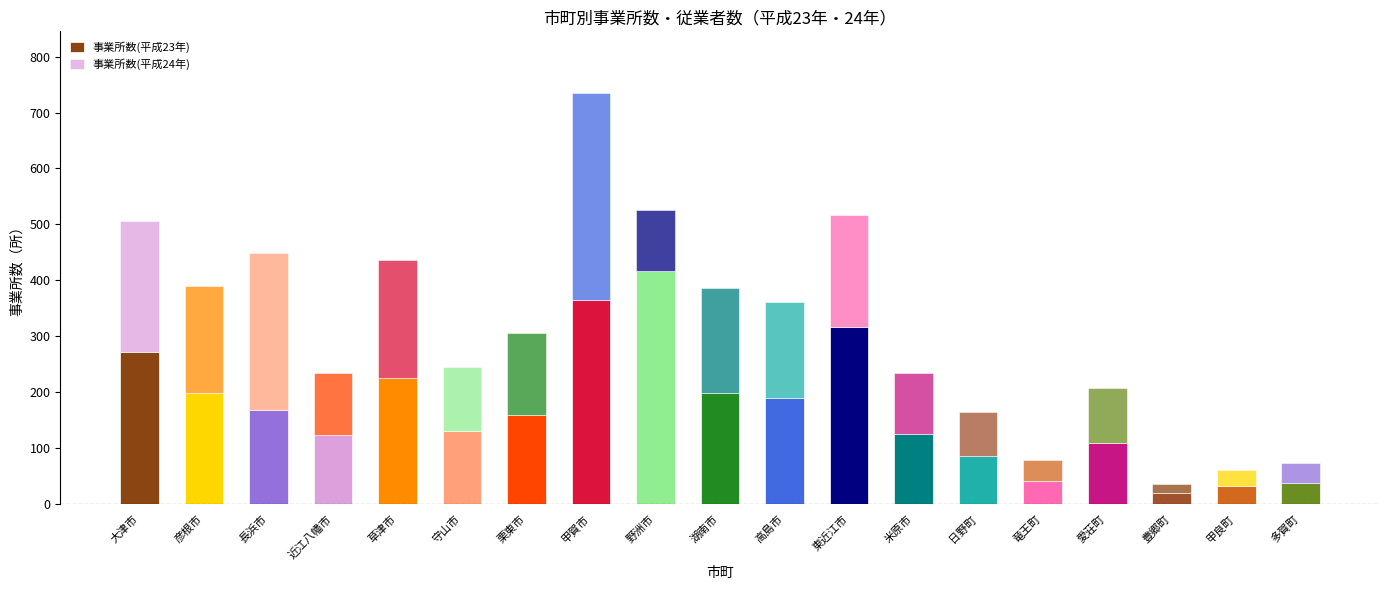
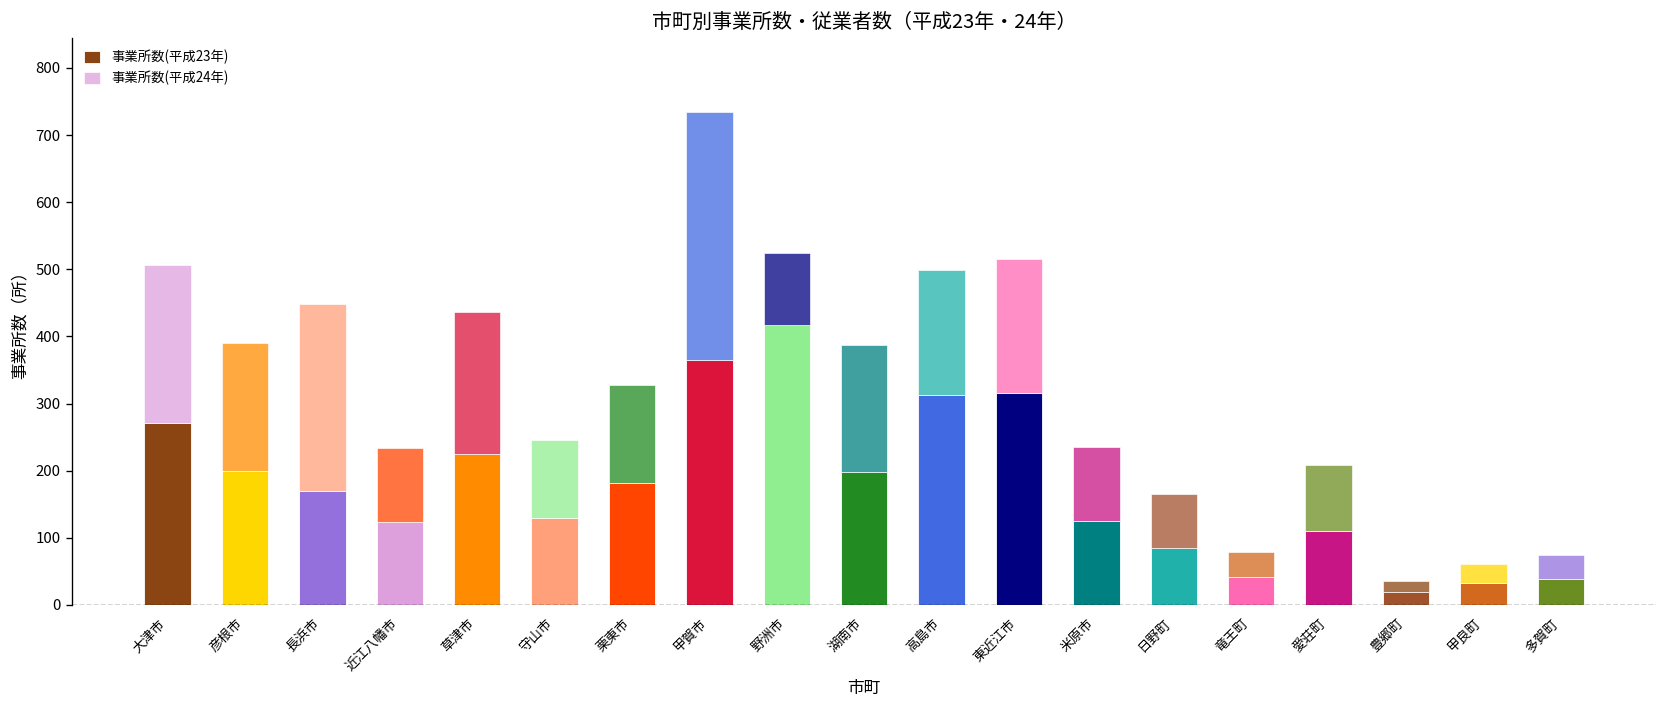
  {
    "事業所数(平成23年)": {
      "大津市": 270,
      "彦根市": 200,
      "長浜市": 170,
      "近江八幡市": 120,
      "草津市": 230,
      "守山市": 130,
-     "栗東市": 160,
+     "栗東市": 180,
      "甲賀市": 370,
      "野洲市": 420,
      "湖南市": 200,
-     "高島市": 190,
+     "高島市": 310,
      "東近江市": 320,
      "米原市": 130,
      "日野町": 90,
      "竜王町": 40,
      "愛荘町": 110,
      "豊郷町": 20,
      "甲良町": 30,
      "多賀町": 40
    },
    "事業所数(平成24年)": {
      "大津市": 240,
      "彦根市": 190,
      "長浜市": 280,
      "近江八幡市": 110,
      "草津市": 210,
      "守山市": 120,
      "栗東市": 150,
      "甲賀市": 370,
      "野洲市": 110,
      "湖南市": 190,
-     "高島市": 170,
+     "高島市": 190,
      "東近江市": 200,
      "米原市": 110,
      "日野町": 80,
      "竜王町": 40,
      "愛荘町": 100,
      "豊郷町": 20,
      "甲良町": 30,
      "多賀町": 40
    }
  }
